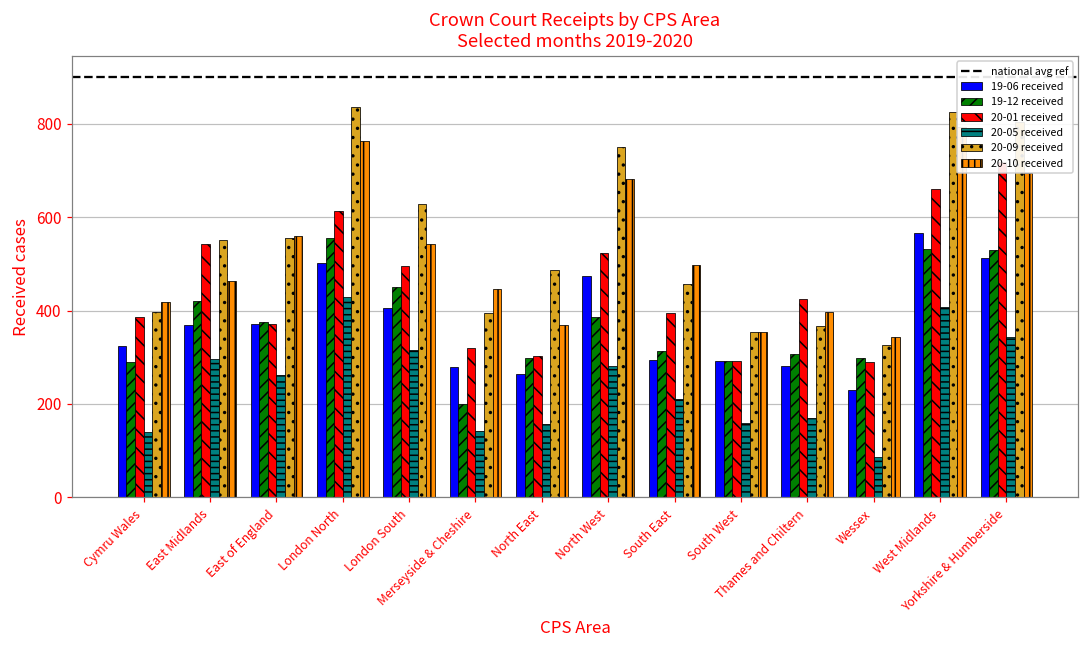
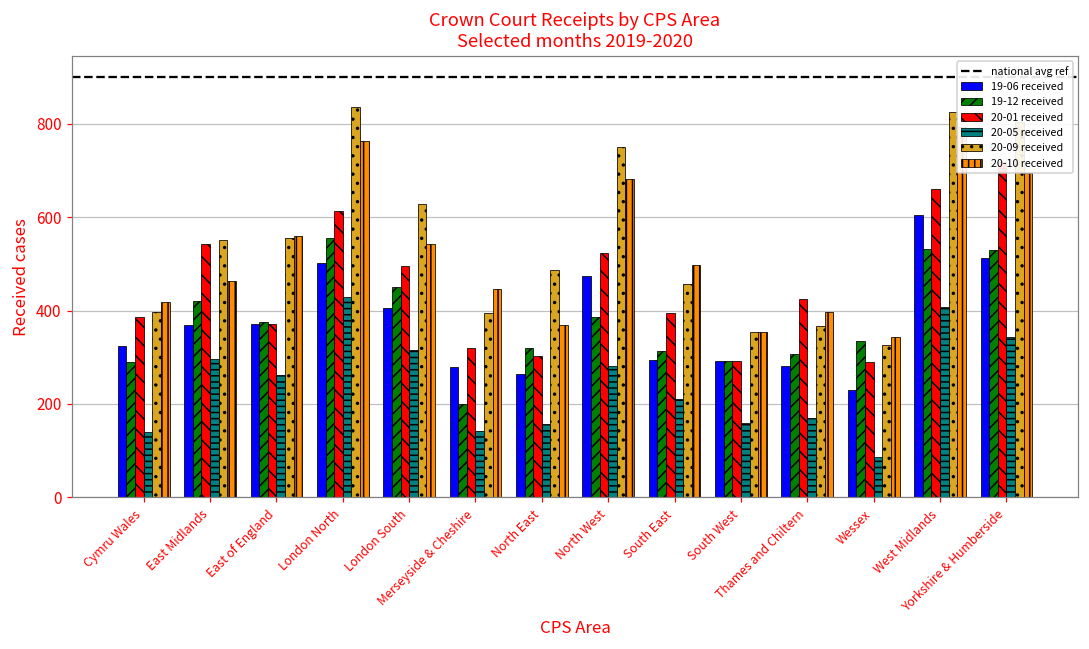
  {
    "19-06 received": {
      "Cymru Wales": 330,
      "East Midlands": 370,
      "East of England": 370,
      "London North": 500,
      "London South": 410,
      "Merseyside & Cheshire": 280,
      "North East": 260,
      "North West": 470,
      "South East": 300,
      "South West": 290,
      "Thames and Chiltern": 280,
      "Wessex": 230,
-     "West Midlands": 570,
+     "West Midlands": 600,
      "Yorkshire & Humberside": 510
    },
    "19-12 received": {
      "Cymru Wales": 290,
      "East Midlands": 420,
      "East of England": 380,
      "London North": 560,
      "London South": 450,
      "Merseyside & Cheshire": 200,
-     "North East": 300,
+     "North East": 320,
      "North West": 390,
      "South East": 310,
      "South West": 290,
      "Thames and Chiltern": 310,
-     "Wessex": 300,
+     "Wessex": 330,
      "West Midlands": 530,
      "Yorkshire & Humberside": 530
    },
    "20-01 received": {
      "Cymru Wales": 390,
      "East Midlands": 540,
      "East of England": 370,
      "London North": 610,
      "London South": 500,
      "Merseyside & Cheshire": 320,
      "North East": 300,
      "North West": 520,
      "South East": 400,
      "South West": 290,
      "Thames and Chiltern": 430,
      "Wessex": 290,
      "West Midlands": 660
    },
    "20-05 received": {
      "Cymru Wales": 140,
      "East Midlands": 300,
      "East of England": 260,
      "London North": 430,
      "London South": 320,
      "Merseyside & Cheshire": 140,
      "North East": 160,
      "North West": 280,
      "South East": 210,
      "South West": 160,
      "Thames and Chiltern": 170,
      "Wessex": 90,
      "West Midlands": 410,
      "Yorkshire & Humberside": 340
    }
  }
